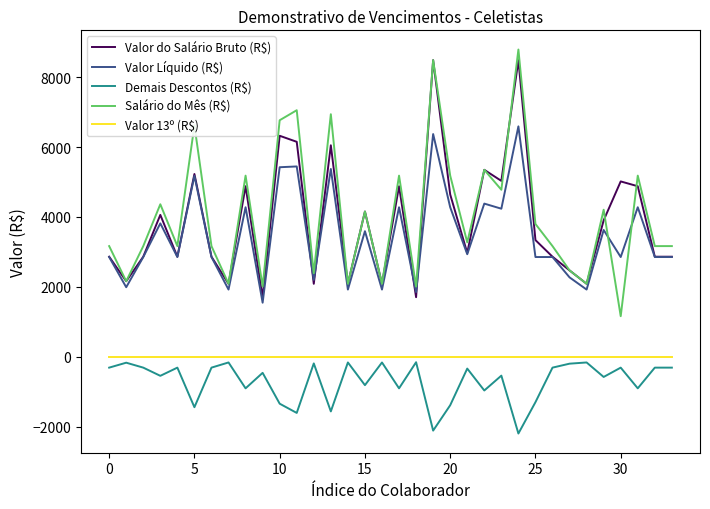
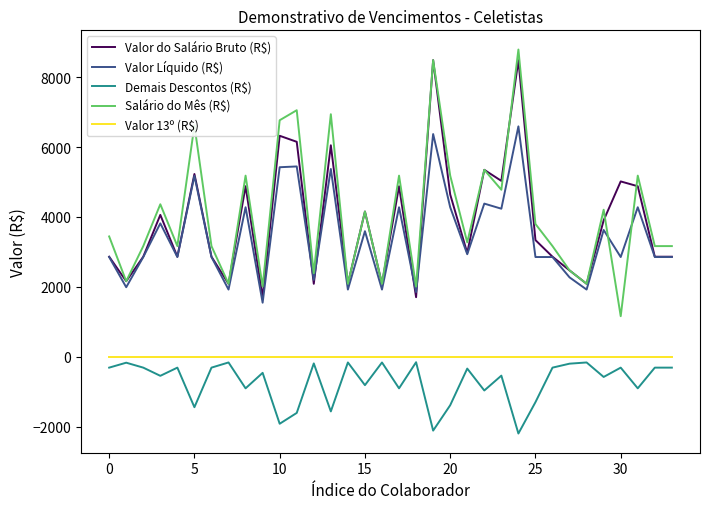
  {
    "Valor do Salário Bruto (R$)": {
      "10": 6300,
      "20": 4600,
      "25": 3300,
      "30": 5000
    },
    "Valor Líquido (R$)": {
      "10": 5400,
      "15": 3600,
      "20": 4300,
      "25": 2900,
      "30": 2900
    },
    "Demais Descontos (R$)": {
      "0": -300,
      "5": -1400,
-     "10": -1300,
+     "10": -1900,
      "15": -800,
      "20": -1400,
      "25": -1300,
      "30": -300
    },
    "Salário do Mês (R$)": {
-     "0": 3200,
+     "0": 3400,
      "10": 6800,
      "20": 5200,
      "25": 3800,
      "30": 1200
    },
    "Valor 13º (R$)": {
      "0": 0,
      "5": 0,
      "10": 0,
      "15": 0,
      "20": 0,
      "25": 0,
      "30": 0
    }
  }
